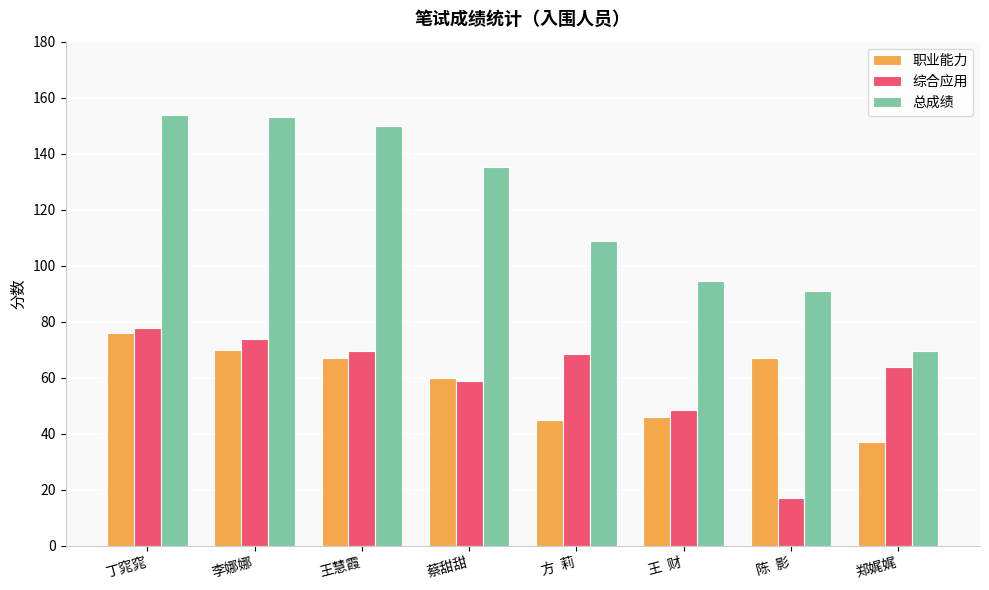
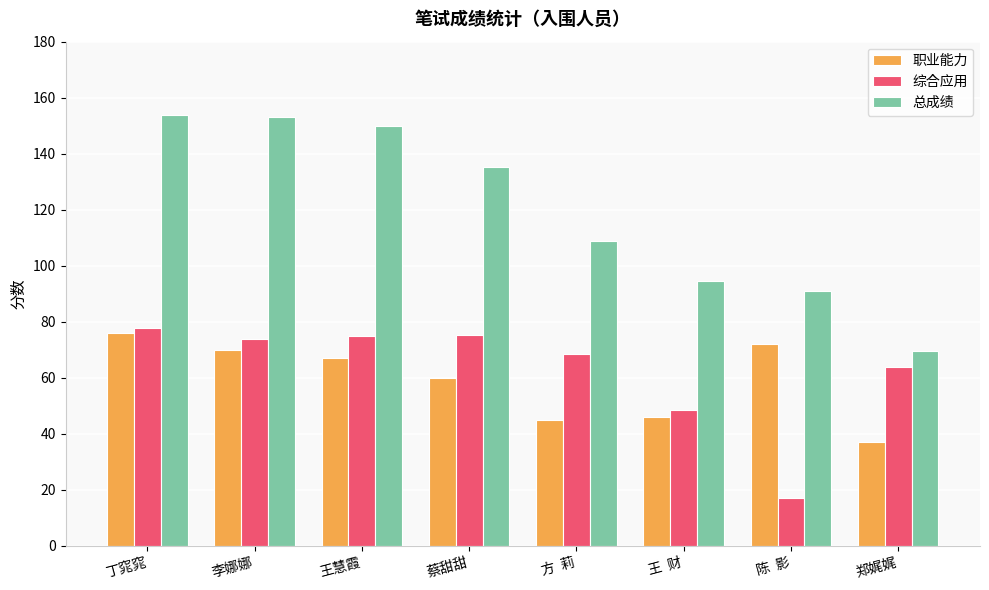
  {
    "职业能力": {
      "丁窕窕": 76,
      "李娜娜": 70,
      "王慧霞": 67,
      "蔡甜甜": 60,
      "方 莉": 45,
      "王 财": 46,
-     "陈 影": 67,
+     "陈 影": 72,
      "郑娓娓": 37
    },
    "综合应用": {
      "丁窕窕": 78,
      "李娜娜": 74,
-     "王慧霞": 70,
-     "蔡甜甜": 59,
+     "王慧霞": 75,
+     "蔡甜甜": 75,
      "方 莉": 69,
      "王 财": 49,
      "陈 影": 17,
      "郑娓娓": 64
    },
    "总成绩": {
      "丁窕窕": 154,
      "李娜娜": 153,
      "王慧霞": 150,
      "蔡甜甜": 135,
      "方 莉": 109,
      "王 财": 95,
      "陈 影": 91,
      "郑娓娓": 70
    }
  }
